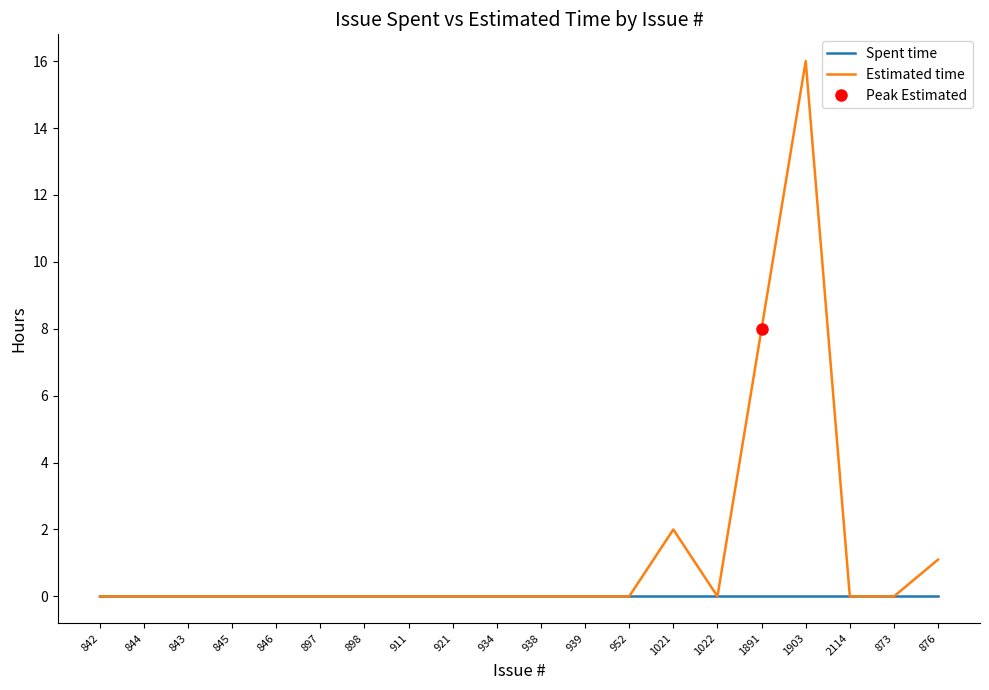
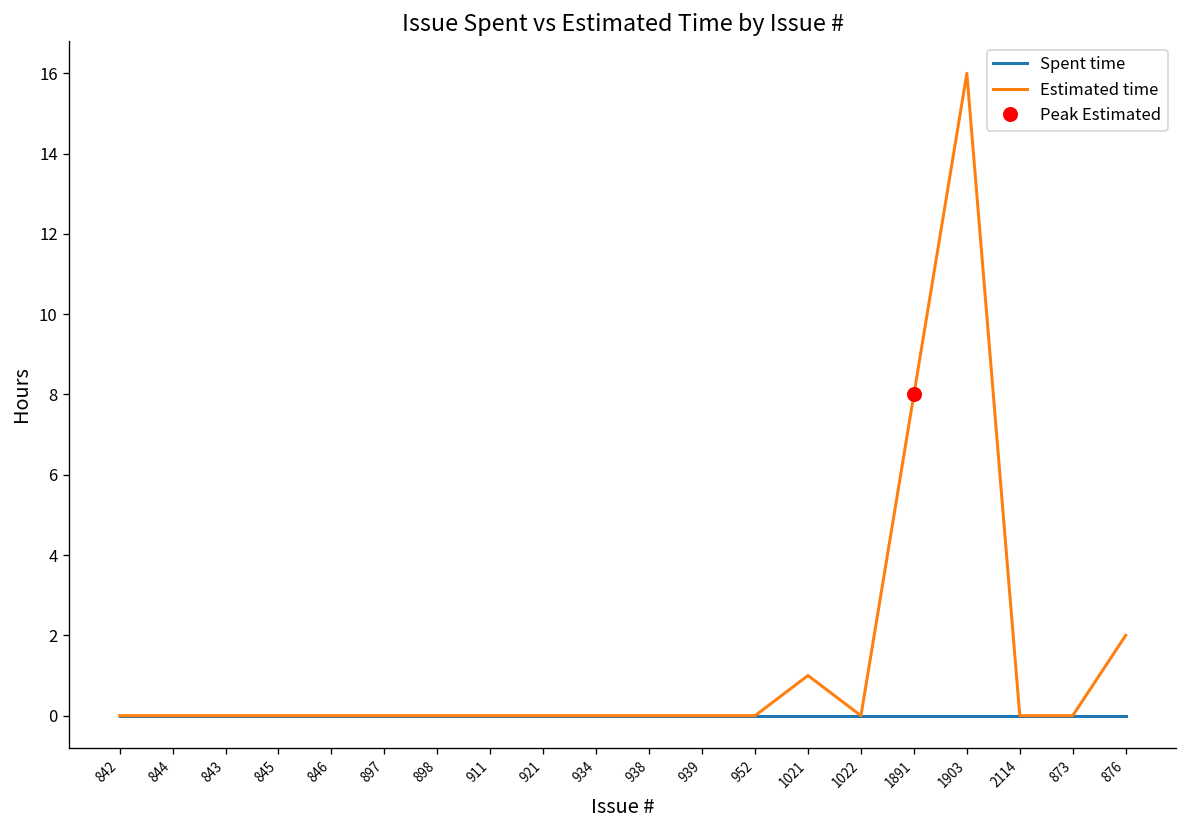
  {
    "Spent time": {
      "1021": 0.0,
      "1891": 0.0,
      "1903": 0.0,
      "876": 0.0
    },
    "Estimated time": {
-     "1021": 2,
+     "1021": 1,
      "1903": 16.0,
-     "876": 1.1
+     "876": 2.0
    }
  }
